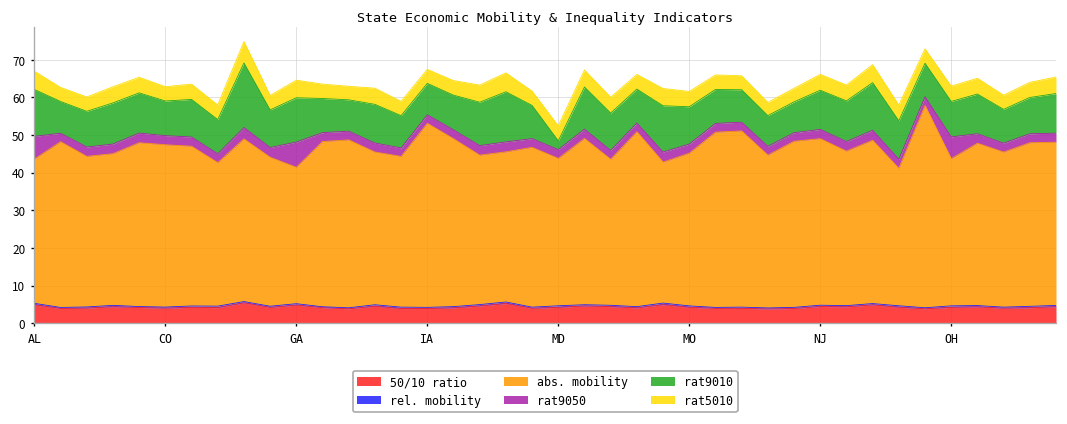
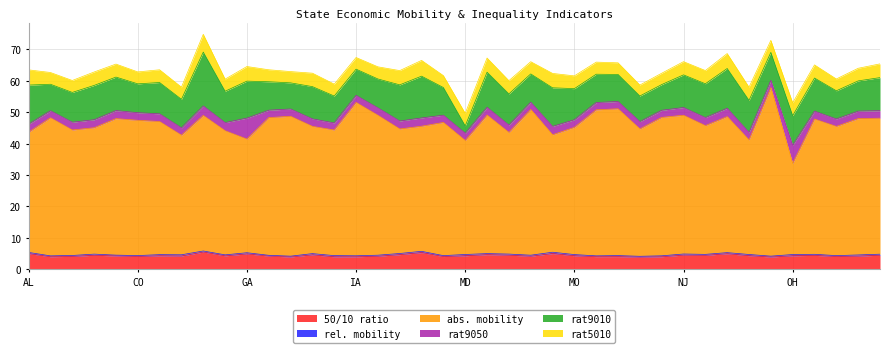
  {
    "abs. mobility": {
      "AL": 38,
      "CO": 43,
      "GA": 36,
      "IA": 49,
-     "MD": 39,
+     "MD": 36,
      "MO": 41,
      "NJ": 44,
-     "OH": 39
+     "OH": 29
    },
    "rat9050": {
-     "AL": 6,
+     "AL": 3,
      "CO": 2,
      "GA": 7,
      "IA": 2,
      "MD": 2,
      "MO": 2,
      "NJ": 2,
      "OH": 6
    },
    "rat9010": {
      "AL": 12,
      "CO": 9,
      "GA": 12,
      "IA": 8,
      "MD": 2,
      "MO": 10,
      "NJ": 10,
      "OH": 9
    },
    "rat5010": {
      "AL": 5,
      "CO": 4,
      "GA": 5,
      "IA": 4,
      "MD": 4,
      "MO": 4,
      "NJ": 4,
      "OH": 4
    }
  }
